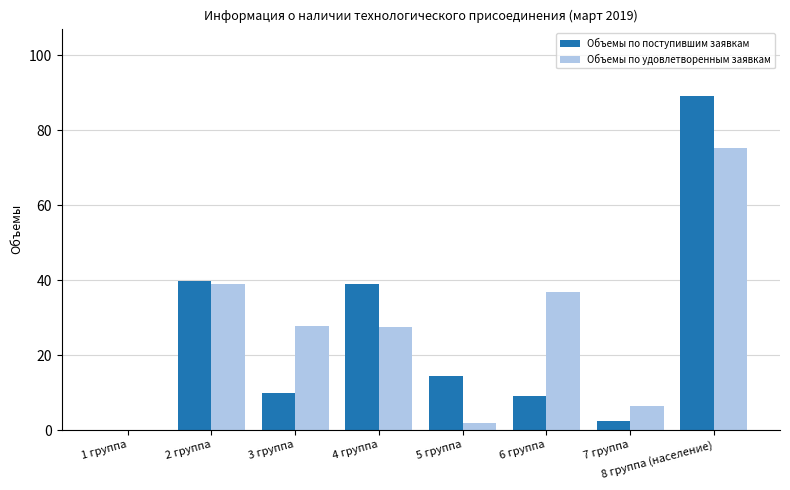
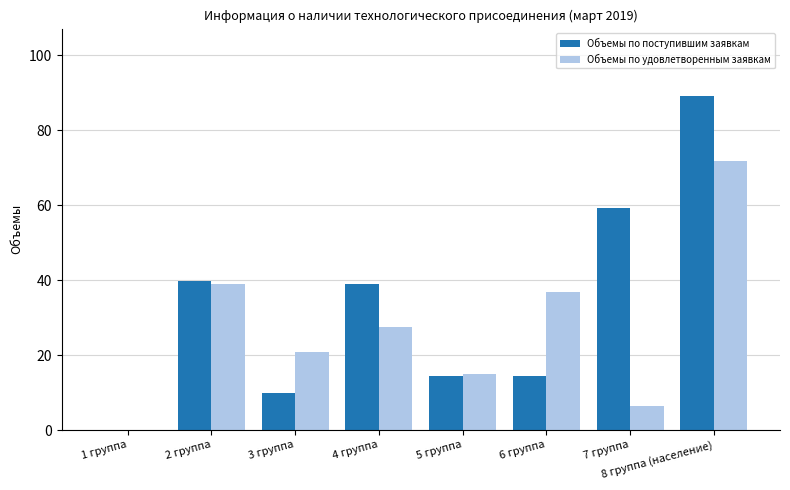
  {
    "Объемы по поступившим заявкам": {
      "1 группа": 0,
      "2 группа": 40,
      "3 группа": 10,
      "4 группа": 39,
      "5 группа": 15,
-     "6 группа": 9,
-     "7 группа": 2,
+     "6 группа": 15,
+     "7 группа": 59,
      "8 группа (население)": 89
    },
    "Объемы по удовлетворенным заявкам": {
      "1 группа": 0,
      "2 группа": 39,
-     "3 группа": 28,
+     "3 группа": 21,
      "4 группа": 28,
-     "5 группа": 2,
+     "5 группа": 15,
      "6 группа": 37,
      "7 группа": 6,
-     "8 группа (население)": 75
+     "8 группа (население)": 72
    }
  }
